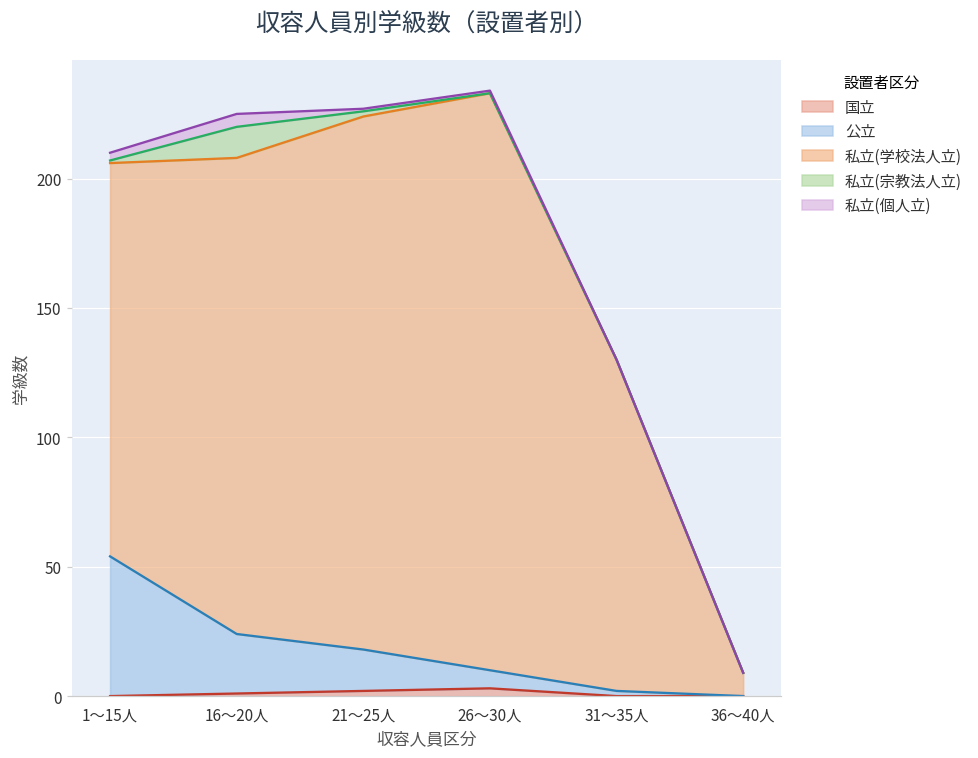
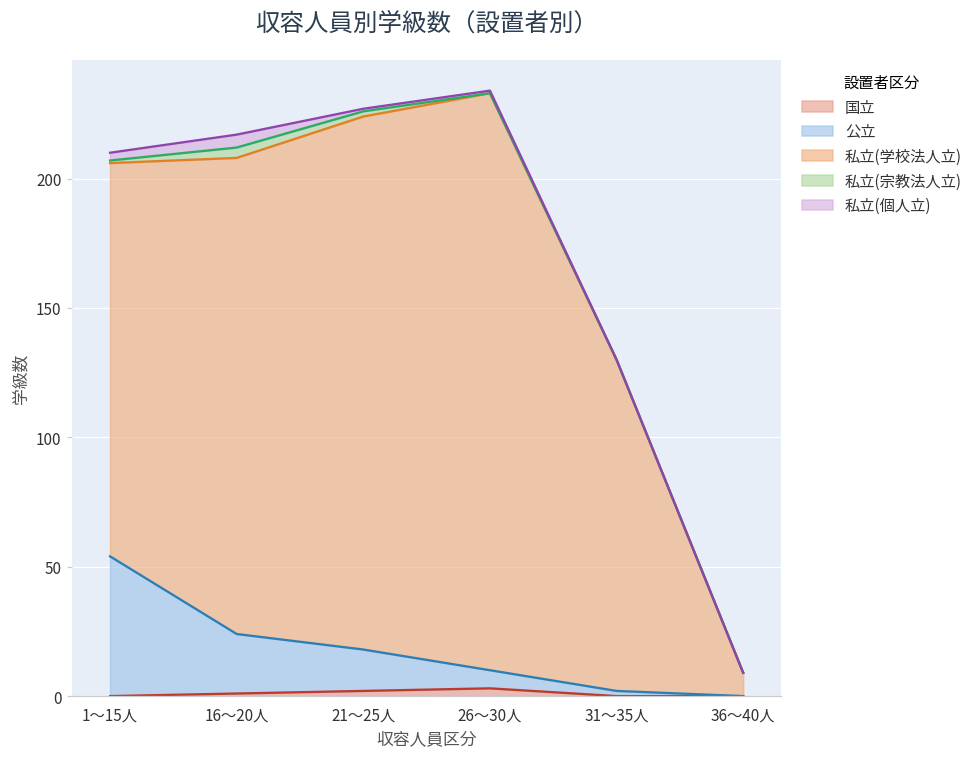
  {
    "私立(宗教法人立)": {
-     "16～20人": 12
+     "16～20人": 4
    }
  }
